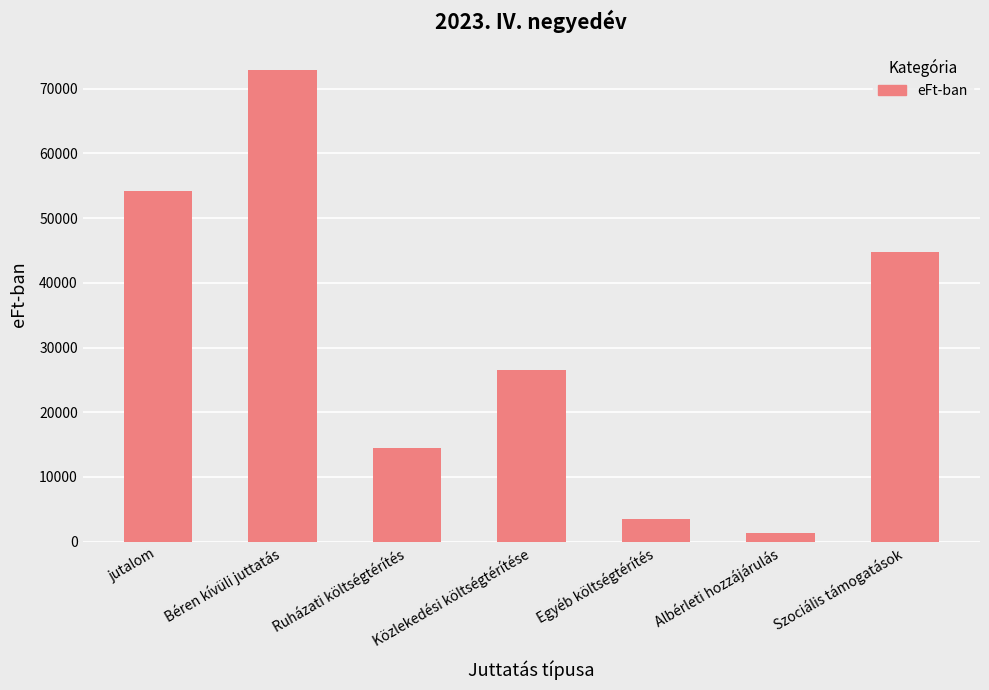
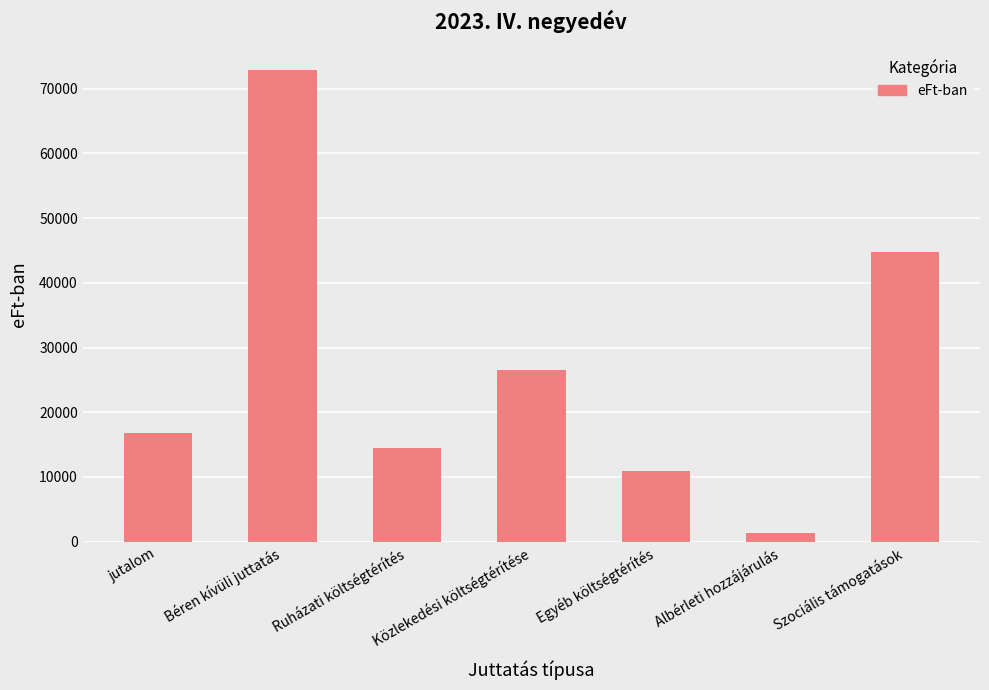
  {
-   "jutalom": 54000,
+   "jutalom": 17000,
    "Béren kívüli juttatás": 73000,
    "Ruházati költségtérítés": 14000,
    "Közlekedési költségtérítése": 27000,
-   "Egyéb költségtérítés": 3000,
+   "Egyéb költségtérítés": 11000,
    "Albérleti hozzájárulás": 1000,
    "Szociális támogatások": 45000
  }
